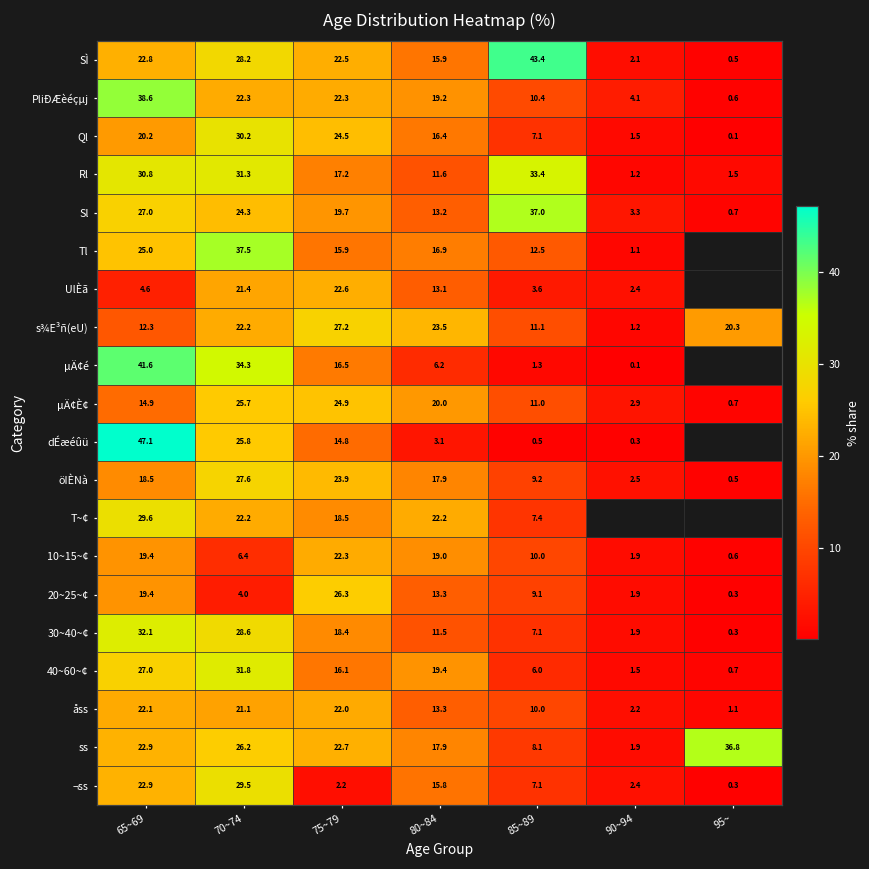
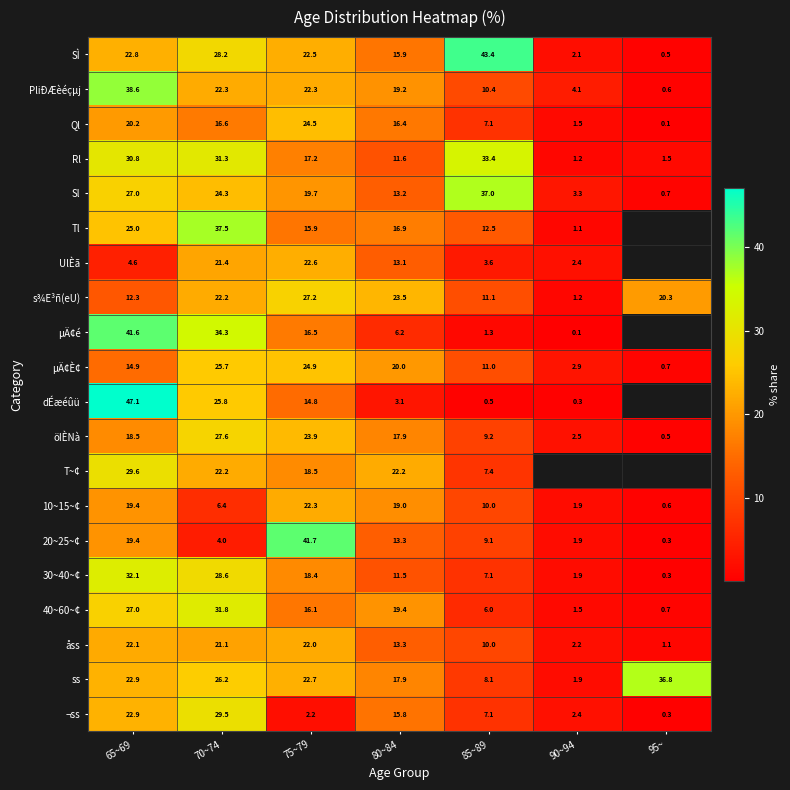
  {
    "SÌ": {
      "65~69": 22.8,
      "70~74": 28.2,
      "75~79": 22.5,
      "80~84": 15.9,
      "85~89": 43.4,
      "90~94": 2.1,
      "95~": 0.5
    },
    "PliÐÆèéçµj": {
      "65~69": 38.6,
      "70~74": 22.3,
      "75~79": 22.3,
      "80~84": 19.2,
      "85~89": 10.4,
      "90~94": 4.1,
      "95~": 0.6
    },
    "Ql": {
      "65~69": 20.2,
-     "70~74": 30.2,
+     "70~74": 16.6,
      "75~79": 24.5,
      "80~84": 16.4,
      "85~89": 7.1,
      "90~94": 1.5,
      "95~": 0.1
    },
    "Rl": {
      "65~69": 30.8,
      "70~74": 31.3,
      "75~79": 17.2,
      "80~84": 11.6,
      "85~89": 33.4,
      "90~94": 1.2,
      "95~": 1.5
    },
    "Sl": {
      "65~69": 27.0,
      "70~74": 24.3,
      "75~79": 19.7,
      "80~84": 13.2,
      "85~89": 37.0,
      "90~94": 3.3,
      "95~": 0.7
    },
    "Tl": {
      "65~69": 25.0,
      "70~74": 37.5,
      "75~79": 15.9,
      "80~84": 16.9,
      "85~89": 12.5,
      "90~94": 1.1
    },
    "UlÈã": {
      "65~69": 4.6,
      "70~74": 21.4,
      "75~79": 22.6,
      "80~84": 13.1,
      "85~89": 3.6,
      "90~94": 2.4
    },
    "s¾E³ñ(eU)": {
      "65~69": 12.3,
      "70~74": 22.2,
      "75~79": 27.2,
      "80~84": 23.5,
      "85~89": 11.1,
      "90~94": 1.2,
      "95~": 20.3
    },
    "µÄ¢é": {
      "65~69": 41.6,
      "70~74": 34.3,
      "75~79": 16.5,
      "80~84": 6.2,
      "85~89": 1.3,
      "90~94": 0.1
    },
    "µÄ¢È¢": {
      "65~69": 14.9,
      "70~74": 25.7,
      "75~79": 24.9,
      "80~84": 20.0,
      "85~89": 11.0,
      "90~94": 2.9,
      "95~": 0.7
    },
    "dÉæéûü": {
      "65~69": 47.1,
      "70~74": 25.8,
      "75~79": 14.8,
      "80~84": 3.1,
      "85~89": 0.5,
      "90~94": 0.3
    },
    "öIÈNà": {
      "65~69": 18.5,
      "70~74": 27.6,
      "75~79": 23.9,
      "80~84": 17.9,
      "85~89": 9.2,
      "90~94": 2.5,
      "95~": 0.5
    },
    "T~¢": {
      "65~69": 29.6,
      "70~74": 22.2,
      "75~79": 18.5,
      "80~84": 22.2,
      "85~89": 7.4
    },
    "10~15~¢": {
      "65~69": 19.4,
      "70~74": 6.4,
      "75~79": 22.3,
      "80~84": 19.0,
      "85~89": 10.0,
      "90~94": 1.9,
      "95~": 0.6
    },
    "20~25~¢": {
      "65~69": 19.4,
      "70~74": 4.0,
-     "75~79": 26.3,
+     "75~79": 41.7,
      "80~84": 13.3,
      "85~89": 9.1,
      "90~94": 1.9,
      "95~": 0.3
    },
    "30~40~¢": {
      "65~69": 32.1,
      "70~74": 28.6,
      "75~79": 18.4,
      "80~84": 11.5,
      "85~89": 7.1,
      "90~94": 1.9,
      "95~": 0.3
    },
    "40~60~¢": {
      "65~69": 27.0,
      "70~74": 31.8,
      "75~79": 16.1,
      "80~84": 19.4,
      "85~89": 6.0,
      "90~94": 1.5,
      "95~": 0.7
    },
    "åss": {
      "65~69": 22.1,
      "70~74": 21.1,
      "75~79": 22.0,
      "80~84": 13.3,
      "85~89": 10.0,
      "90~94": 2.2,
      "95~": 1.1
    },
    "ss": {
      "65~69": 22.9,
      "70~74": 26.2,
      "75~79": 22.7,
      "80~84": 17.9,
      "85~89": 8.1,
      "90~94": 1.9,
      "95~": 36.8
    },
    "¬ss": {
      "65~69": 22.9,
      "70~74": 29.5,
      "75~79": 2.2,
      "80~84": 15.8,
      "85~89": 7.1,
      "90~94": 2.4,
      "95~": 0.3
    }
  }
